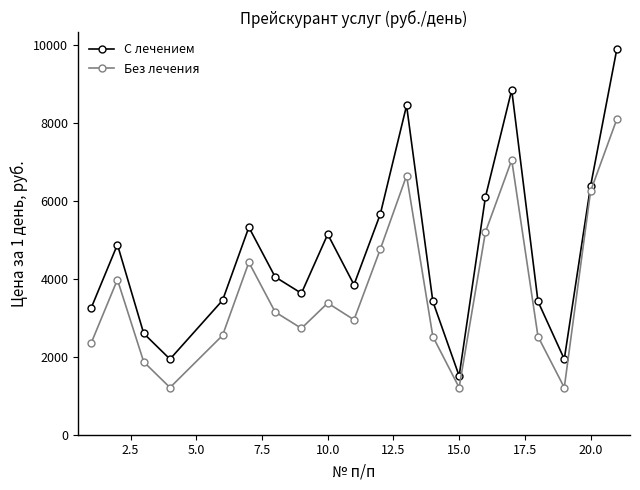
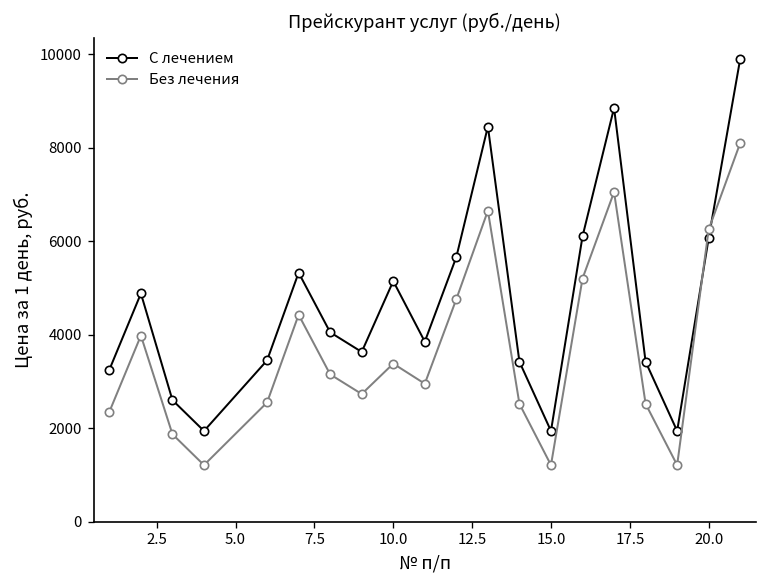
  {
    "С лечением": {
      "10.0": 5100,
-     "15.0": 1500,
-     "20.0": 6400
+     "15.0": 1900,
+     "20.0": 6100
    },
    "Без лечения": {
      "10.0": 3400,
      "15.0": 1200,
      "20.0": 6200
    }
  }
